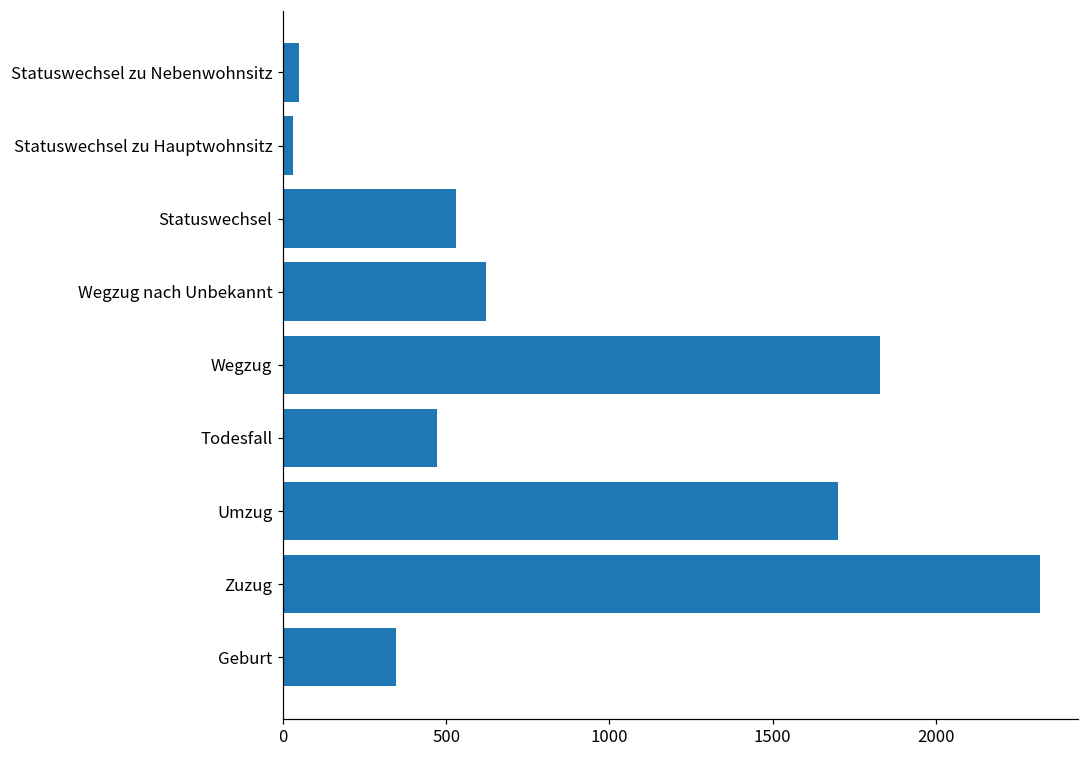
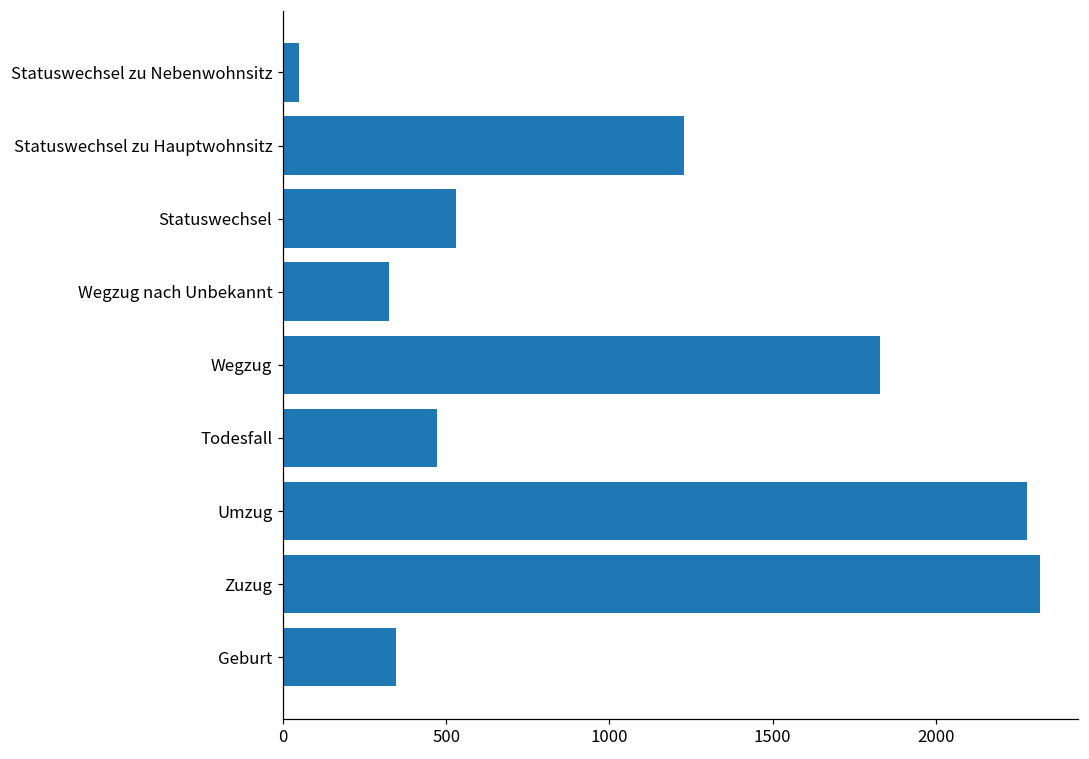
  {
    "Statuswechsel zu Nebenwohnsitz": 50,
-   "Statuswechsel zu Hauptwohnsitz": 30,
+   "Statuswechsel zu Hauptwohnsitz": 1230,
    "Statuswechsel": 530,
-   "Wegzug nach Unbekannt": 620,
+   "Wegzug nach Unbekannt": 330,
    "Wegzug": 1830,
    "Todesfall": 470,
-   "Umzug": 1700,
+   "Umzug": 2280,
    "Zuzug": 2320,
    "Geburt": 350
  }
